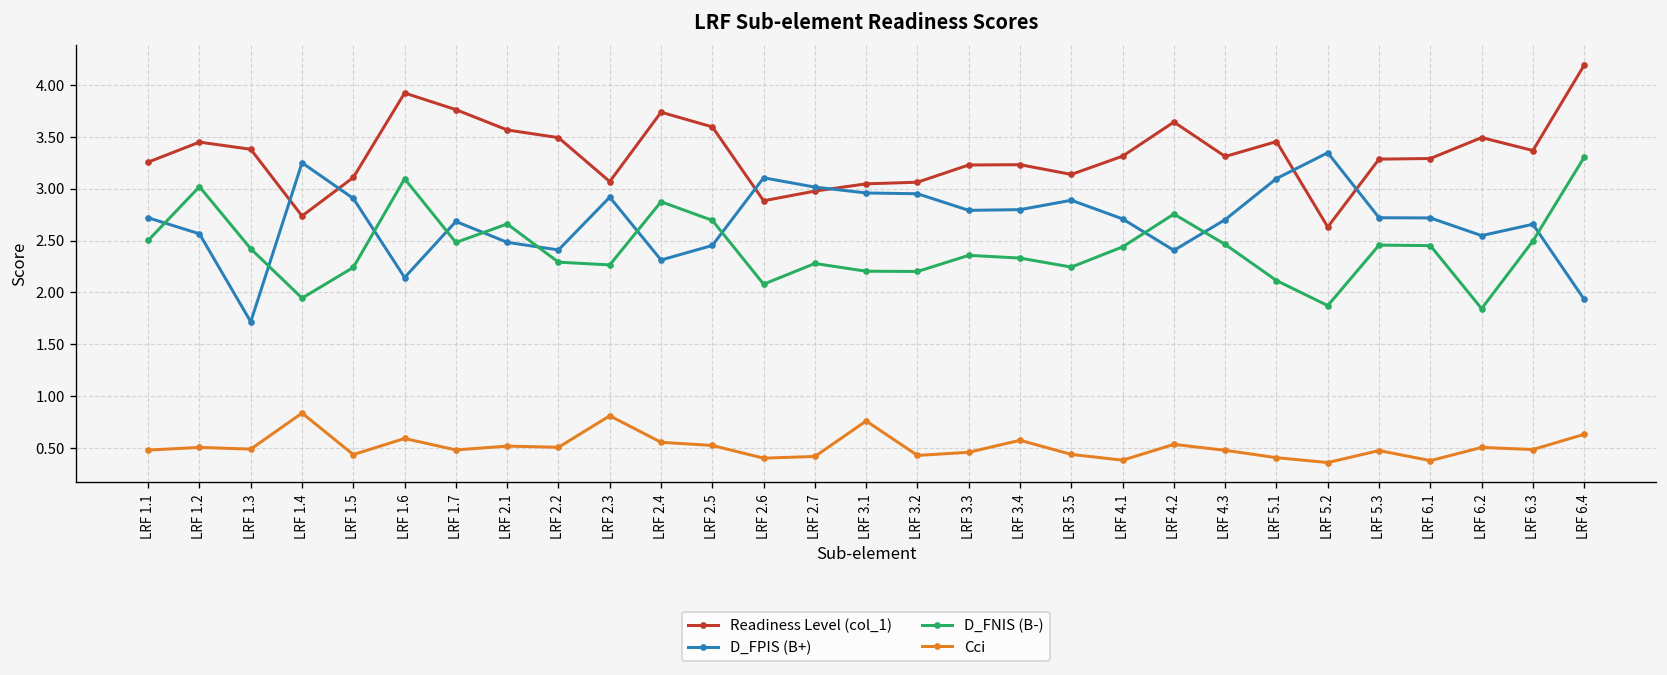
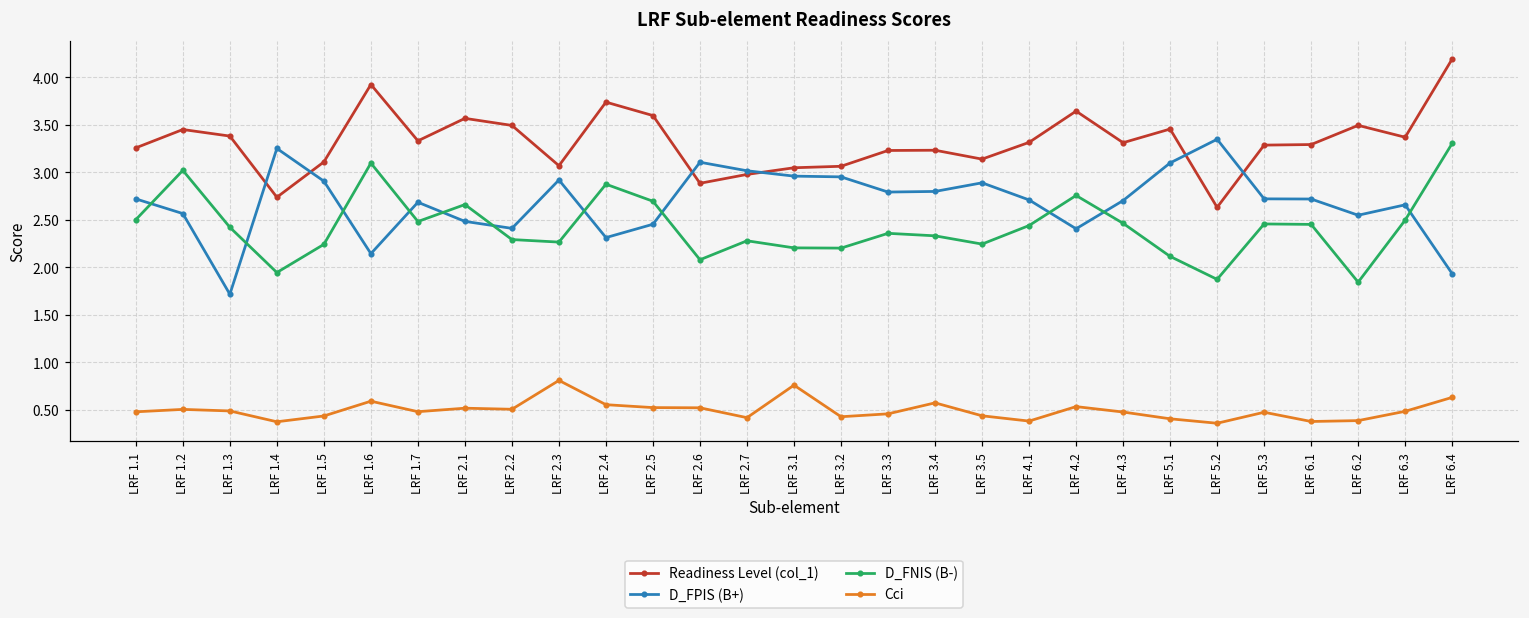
  {
    "Readiness Level (col_1)": {
      "LRF 1.1": 3.3,
      "LRF 1.2": 3.4,
      "LRF 1.3": 3.4,
      "LRF 1.4": 2.7,
      "LRF 1.5": 3.1,
      "LRF 1.6": 3.9,
-     "LRF 1.7": 3.8,
+     "LRF 1.7": 3.3,
      "LRF 2.1": 3.6,
      "LRF 2.2": 3.5,
      "LRF 2.3": 3.1,
      "LRF 2.4": 3.7,
      "LRF 2.5": 3.6,
      "LRF 2.6": 2.9,
      "LRF 2.7": 3.0,
      "LRF 3.1": 3.0,
      "LRF 3.2": 3.1,
      "LRF 3.3": 3.2,
      "LRF 3.4": 3.2,
      "LRF 3.5": 3.1,
      "LRF 4.1": 3.3,
      "LRF 4.2": 3.6,
      "LRF 4.3": 3.3,
      "LRF 5.1": 3.5,
      "LRF 5.2": 2.6,
      "LRF 5.3": 3.3,
      "LRF 6.1": 3.3,
      "LRF 6.2": 3.5,
      "LRF 6.3": 3.4,
      "LRF 6.4": 4.2
    },
    "D_FPIS (B+)": {
      "LRF 1.1": 2.7,
      "LRF 1.2": 2.6,
      "LRF 1.3": 1.7,
      "LRF 1.4": 3.3,
      "LRF 1.5": 2.9,
      "LRF 1.6": 2.1,
      "LRF 1.7": 2.7,
      "LRF 2.1": 2.5,
      "LRF 2.2": 2.4,
      "LRF 2.3": 2.9,
      "LRF 2.4": 2.3,
      "LRF 2.5": 2.5,
      "LRF 2.6": 3.1,
      "LRF 2.7": 3.0,
      "LRF 3.1": 3.0,
      "LRF 3.2": 3.0,
      "LRF 3.3": 2.8,
      "LRF 3.4": 2.8,
      "LRF 3.5": 2.9,
      "LRF 4.1": 2.7,
      "LRF 4.2": 2.4,
      "LRF 4.3": 2.7,
      "LRF 5.1": 3.1,
      "LRF 5.2": 3.3,
      "LRF 5.3": 2.7,
      "LRF 6.1": 2.7,
      "LRF 6.2": 2.5,
      "LRF 6.3": 2.7,
      "LRF 6.4": 1.9
    },
    "D_FNIS (B-)": {
      "LRF 1.1": 2.5,
      "LRF 1.2": 3.0,
      "LRF 1.3": 2.4,
      "LRF 1.4": 1.9,
      "LRF 1.5": 2.2,
      "LRF 1.6": 3.1,
      "LRF 1.7": 2.5,
      "LRF 2.1": 2.7,
      "LRF 2.2": 2.3,
      "LRF 2.3": 2.3,
      "LRF 2.4": 2.9,
      "LRF 2.5": 2.7,
      "LRF 2.6": 2.1,
      "LRF 2.7": 2.3,
      "LRF 3.1": 2.2,
      "LRF 3.2": 2.2,
      "LRF 3.3": 2.4,
      "LRF 3.4": 2.3,
      "LRF 3.5": 2.2,
      "LRF 4.1": 2.4,
      "LRF 4.2": 2.8,
      "LRF 4.3": 2.5,
      "LRF 5.1": 2.1,
      "LRF 5.2": 1.9,
      "LRF 5.3": 2.5,
      "LRF 6.1": 2.5,
      "LRF 6.2": 1.8,
      "LRF 6.3": 2.5,
      "LRF 6.4": 3.3
    },
    "Cci": {
      "LRF 1.1": 0.5,
      "LRF 1.2": 0.5,
      "LRF 1.3": 0.5,
-     "LRF 1.4": 0.8,
+     "LRF 1.4": 0.4,
      "LRF 1.5": 0.4,
      "LRF 1.6": 0.6,
      "LRF 1.7": 0.5,
      "LRF 2.1": 0.5,
      "LRF 2.2": 0.5,
      "LRF 2.3": 0.8,
      "LRF 2.4": 0.6,
      "LRF 2.5": 0.5,
-     "LRF 2.6": 0.4,
+     "LRF 2.6": 0.5,
      "LRF 2.7": 0.4,
      "LRF 3.1": 0.8,
      "LRF 3.2": 0.4,
      "LRF 3.3": 0.5,
      "LRF 3.4": 0.6,
      "LRF 3.5": 0.4,
      "LRF 4.1": 0.4,
      "LRF 4.2": 0.5,
      "LRF 4.3": 0.5,
      "LRF 5.1": 0.4,
      "LRF 5.2": 0.4,
      "LRF 5.3": 0.5,
      "LRF 6.1": 0.4,
-     "LRF 6.2": 0.5,
+     "LRF 6.2": 0.4,
      "LRF 6.3": 0.5,
      "LRF 6.4": 0.6
    }
  }
